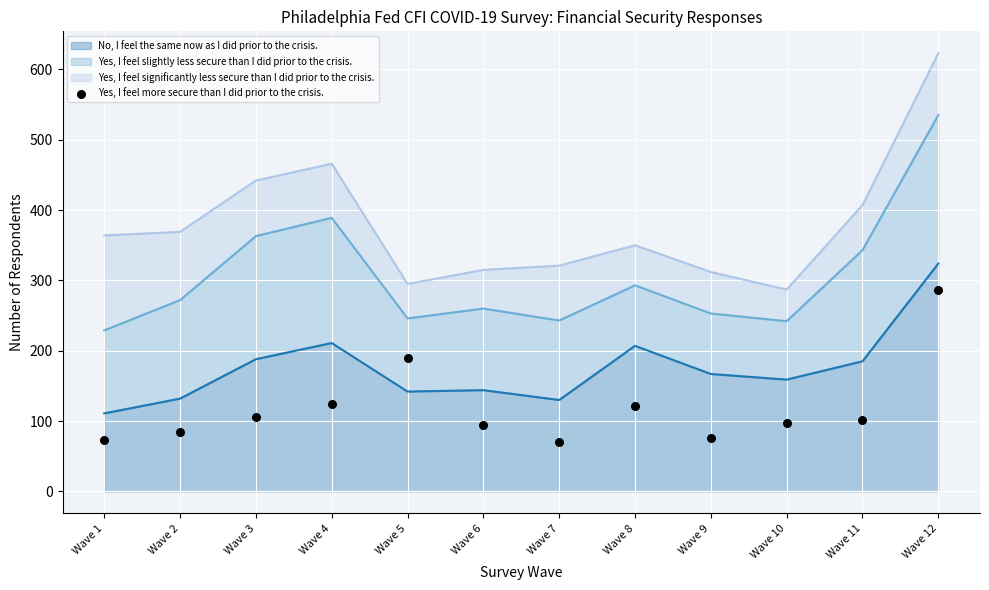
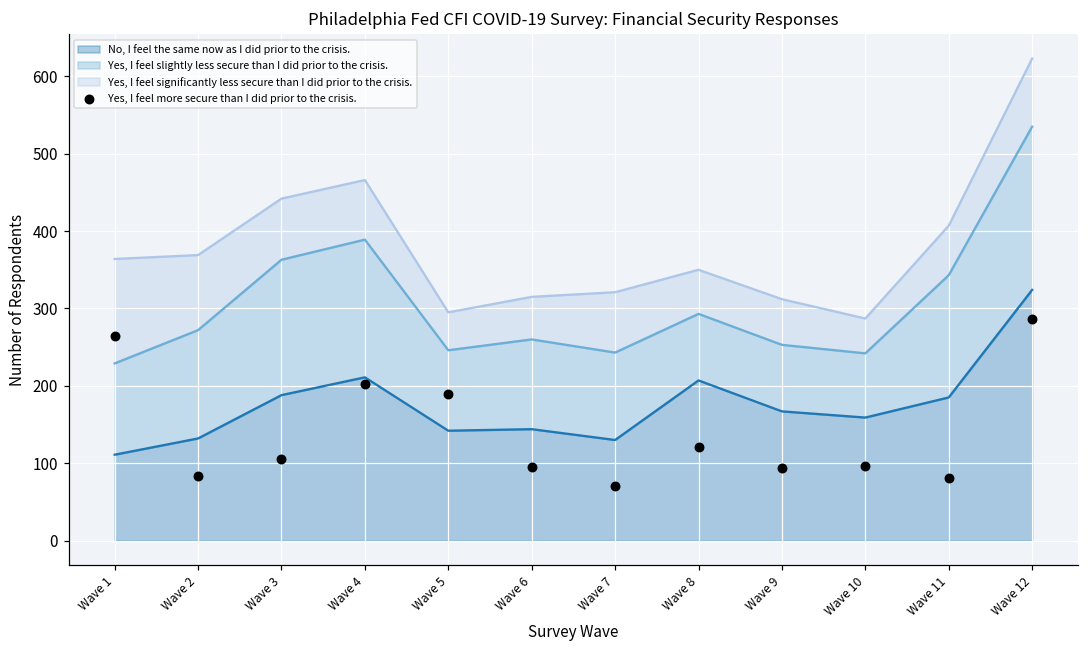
  {
    "Yes, I feel more secure than I did prior to the crisis.": {
-     "Wave 1": 70,
-     "Wave 4": 130,
-     "Wave 9": 80,
-     "Wave 11": 100
+     "Wave 1": 260,
+     "Wave 4": 200,
+     "Wave 9": 90,
+     "Wave 11": 80
    }
  }
